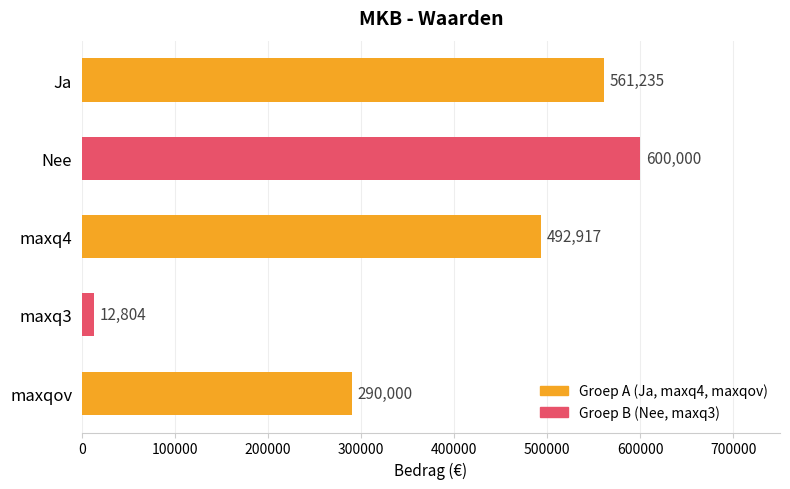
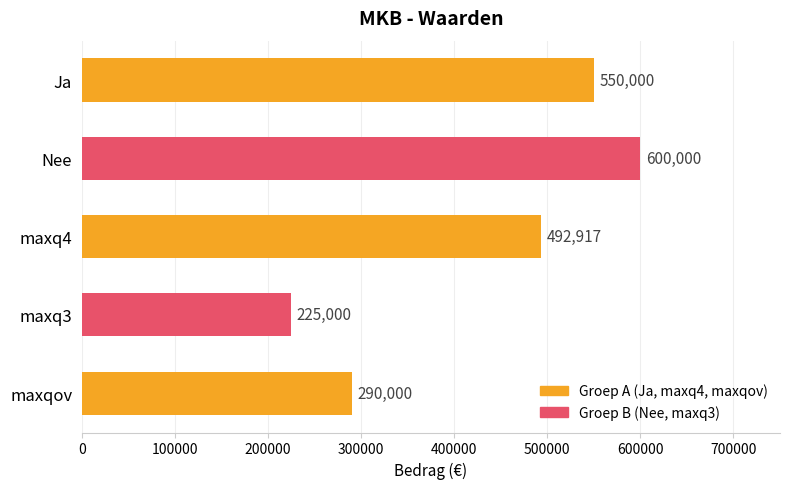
  {
-   "Ja": "561,235",
+   "Ja": "550,000",
    "Nee": "600,000",
    "maxq4": "492,917",
-   "maxq3": "12,804",
+   "maxq3": "225,000",
    "maxqov": "290,000"
  }
